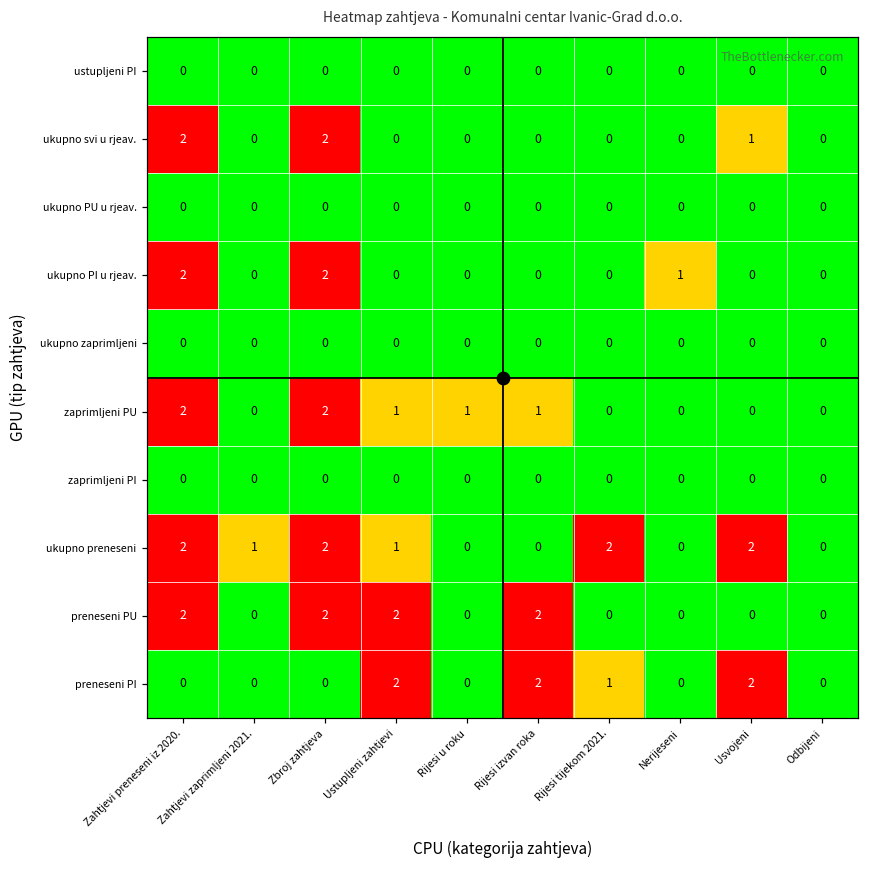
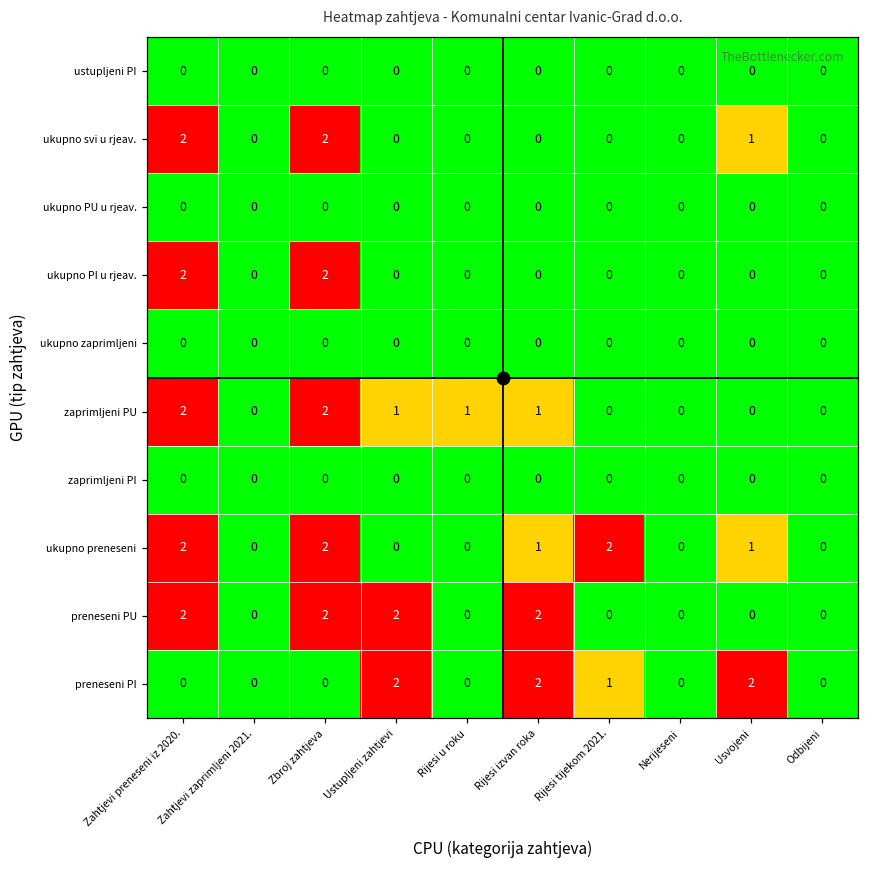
  {
    "ustupljeni PI": {
      "Zahtjevi preneseni iz 2020.": 0,
      "Zahtjevi zaprimljeni 2021.": 0,
      "Zbroj zahtjeva": 0,
      "Ustupljeni zahtjevi": 0,
      "Rijesi u roku": 0,
      "Rijesi izvan roka": 0,
      "Rijesi tijekom 2021.": 0,
      "Nerijeseni": 0,
      "Odbijeni": 0
    },
    "ukupno svi u rjeav.": {
      "Zahtjevi preneseni iz 2020.": 2,
      "Zahtjevi zaprimljeni 2021.": 0,
      "Zbroj zahtjeva": 2,
      "Ustupljeni zahtjevi": 0,
      "Rijesi u roku": 0,
      "Rijesi izvan roka": 0,
      "Rijesi tijekom 2021.": 0,
      "Nerijeseni": 0,
      "Usvojeni": 1,
      "Odbijeni": 0
    },
    "ukupno PU u rjeav.": {
      "Zahtjevi preneseni iz 2020.": 0,
      "Zahtjevi zaprimljeni 2021.": 0,
      "Zbroj zahtjeva": 0,
      "Ustupljeni zahtjevi": 0,
      "Rijesi u roku": 0,
      "Rijesi izvan roka": 0,
      "Rijesi tijekom 2021.": 0,
      "Nerijeseni": 0,
      "Usvojeni": 0,
      "Odbijeni": 0
    },
    "ukupno PI u rjeav.": {
      "Zahtjevi preneseni iz 2020.": 2,
      "Zahtjevi zaprimljeni 2021.": 0,
      "Zbroj zahtjeva": 2,
      "Ustupljeni zahtjevi": 0,
      "Rijesi u roku": 0,
      "Rijesi izvan roka": 0,
      "Rijesi tijekom 2021.": 0,
-     "Nerijeseni": 1,
+     "Nerijeseni": 0,
      "Usvojeni": 0,
      "Odbijeni": 0
    },
    "ukupno zaprimljeni": {
      "Zahtjevi preneseni iz 2020.": 0,
      "Zahtjevi zaprimljeni 2021.": 0,
      "Zbroj zahtjeva": 0,
      "Ustupljeni zahtjevi": 0,
      "Rijesi u roku": 0,
      "Rijesi izvan roka": 0,
      "Rijesi tijekom 2021.": 0,
      "Nerijeseni": 0,
      "Usvojeni": 0,
      "Odbijeni": 0
    },
    "zaprimljeni PU": {
      "Zahtjevi preneseni iz 2020.": 2,
      "Zahtjevi zaprimljeni 2021.": 0,
      "Zbroj zahtjeva": 2,
      "Ustupljeni zahtjevi": 1,
      "Rijesi u roku": 1,
      "Rijesi izvan roka": 1,
      "Rijesi tijekom 2021.": 0,
      "Nerijeseni": 0,
      "Usvojeni": 0,
      "Odbijeni": 0
    },
    "zaprimljeni PI": {
      "Zahtjevi preneseni iz 2020.": 0,
      "Zahtjevi zaprimljeni 2021.": 0,
      "Zbroj zahtjeva": 0,
      "Ustupljeni zahtjevi": 0,
      "Rijesi u roku": 0,
      "Rijesi izvan roka": 0,
      "Rijesi tijekom 2021.": 0,
      "Nerijeseni": 0,
      "Usvojeni": 0,
      "Odbijeni": 0
    },
    "ukupno preneseni": {
      "Zahtjevi preneseni iz 2020.": 2,
-     "Zahtjevi zaprimljeni 2021.": 1,
+     "Zahtjevi zaprimljeni 2021.": 0,
      "Zbroj zahtjeva": 2,
-     "Ustupljeni zahtjevi": 1,
+     "Ustupljeni zahtjevi": 0,
      "Rijesi u roku": 0,
-     "Rijesi izvan roka": 0,
+     "Rijesi izvan roka": 1,
      "Rijesi tijekom 2021.": 2,
      "Nerijeseni": 0,
-     "Usvojeni": 2,
+     "Usvojeni": 1,
      "Odbijeni": 0
    },
    "preneseni PU": {
      "Zahtjevi preneseni iz 2020.": 2,
      "Zahtjevi zaprimljeni 2021.": 0,
      "Zbroj zahtjeva": 2,
      "Ustupljeni zahtjevi": 2,
      "Rijesi u roku": 0,
      "Rijesi izvan roka": 2,
      "Rijesi tijekom 2021.": 0,
      "Nerijeseni": 0,
      "Usvojeni": 0,
      "Odbijeni": 0
    },
    "preneseni PI": {
      "Zahtjevi preneseni iz 2020.": 0,
      "Zahtjevi zaprimljeni 2021.": 0,
      "Zbroj zahtjeva": 0,
      "Ustupljeni zahtjevi": 2,
      "Rijesi u roku": 0,
      "Rijesi izvan roka": 2,
      "Rijesi tijekom 2021.": 1,
      "Nerijeseni": 0,
      "Usvojeni": 2,
      "Odbijeni": 0
    }
  }
